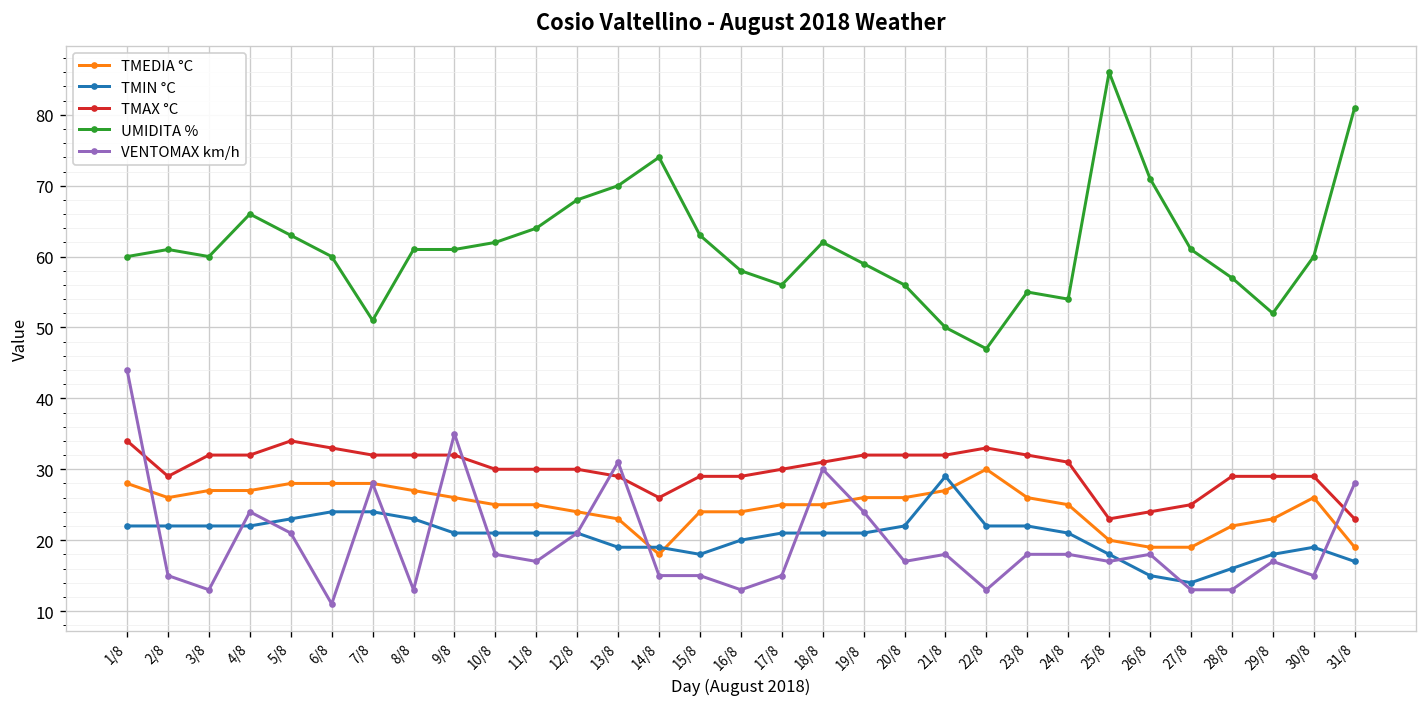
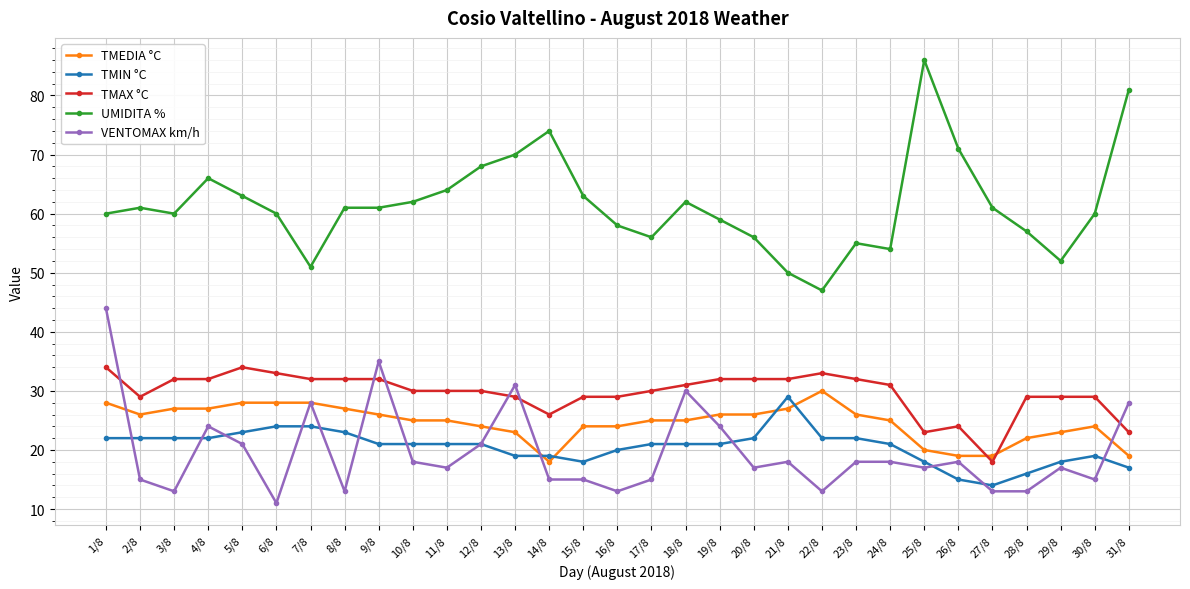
  {
    "TMEDIA °C": {
      "1/8": 28,
      "2/8": 26,
      "3/8": 27,
      "4/8": 27,
      "5/8": 28,
      "6/8": 28,
      "8/8": 27,
      "9/8": 26,
      "10/8": 25,
      "11/8": 25,
      "12/8": 24,
      "13/8": 23,
      "14/8": 18,
      "15/8": 24,
      "16/8": 24,
      "17/8": 25,
      "18/8": 25,
      "19/8": 26,
      "20/8": 26,
      "21/8": 27,
      "22/8": 30,
      "23/8": 26,
      "24/8": 25,
      "25/8": 20,
      "26/8": 19,
      "27/8": 19,
      "28/8": 22,
      "29/8": 23,
-     "30/8": 26,
+     "30/8": 24,
      "31/8": 19
    },
    "TMIN °C": {
      "1/8": 22,
      "2/8": 22,
      "3/8": 22,
      "4/8": 22,
      "5/8": 23,
      "6/8": 24,
      "7/8": 24,
      "8/8": 23,
      "9/8": 21,
      "10/8": 21,
      "11/8": 21,
      "13/8": 19,
      "14/8": 19,
      "15/8": 18,
      "16/8": 20,
      "17/8": 21,
      "18/8": 21,
      "19/8": 21,
      "20/8": 22,
      "21/8": 29,
      "22/8": 22,
      "23/8": 22,
      "24/8": 21,
      "25/8": 18,
      "26/8": 15,
      "27/8": 14,
      "28/8": 16,
      "29/8": 18,
      "30/8": 19,
      "31/8": 17
    },
    "TMAX °C": {
      "1/8": 34,
      "2/8": 29,
      "3/8": 32,
      "4/8": 32,
      "5/8": 34,
      "6/8": 33,
      "7/8": 32,
      "8/8": 32,
      "9/8": 32,
      "10/8": 30,
      "11/8": 30,
      "12/8": 30,
      "13/8": 29,
      "14/8": 26,
      "15/8": 29,
      "16/8": 29,
      "17/8": 30,
      "18/8": 31,
      "19/8": 32,
      "20/8": 32,
      "21/8": 32,
      "22/8": 33,
      "23/8": 32,
      "24/8": 31,
      "25/8": 23,
      "26/8": 24,
-     "27/8": 25,
+     "27/8": 18,
      "28/8": 29,
      "29/8": 29,
      "30/8": 29,
      "31/8": 23
    },
    "UMIDITA %": {
      "1/8": 60,
      "2/8": 61,
      "3/8": 60,
      "4/8": 66,
      "5/8": 63,
      "6/8": 60,
      "7/8": 51,
      "8/8": 61,
      "9/8": 61,
      "10/8": 62,
      "11/8": 64,
      "12/8": 68,
      "13/8": 70,
      "14/8": 74,
      "15/8": 63,
      "16/8": 58,
      "17/8": 56,
      "18/8": 62,
      "19/8": 59,
      "20/8": 56,
      "21/8": 50,
      "22/8": 47,
      "23/8": 55,
      "24/8": 54,
      "25/8": 86,
      "26/8": 71,
      "27/8": 61,
      "28/8": 57,
      "29/8": 52,
      "30/8": 60,
      "31/8": 81
    },
    "VENTOMAX km/h": {
      "1/8": 44,
      "2/8": 15,
      "3/8": 13,
      "4/8": 24,
      "5/8": 21,
      "6/8": 11,
      "8/8": 13,
      "9/8": 35,
      "10/8": 18,
      "11/8": 17,
      "13/8": 31,
      "14/8": 15,
      "15/8": 15,
      "16/8": 13,
      "17/8": 15,
      "18/8": 30,
      "19/8": 24,
      "20/8": 17,
      "21/8": 18,
      "22/8": 13,
      "23/8": 18,
      "24/8": 18,
      "25/8": 17,
      "26/8": 18,
      "27/8": 13,
      "28/8": 13,
      "29/8": 17,
      "30/8": 15,
      "31/8": 28
    }
  }
